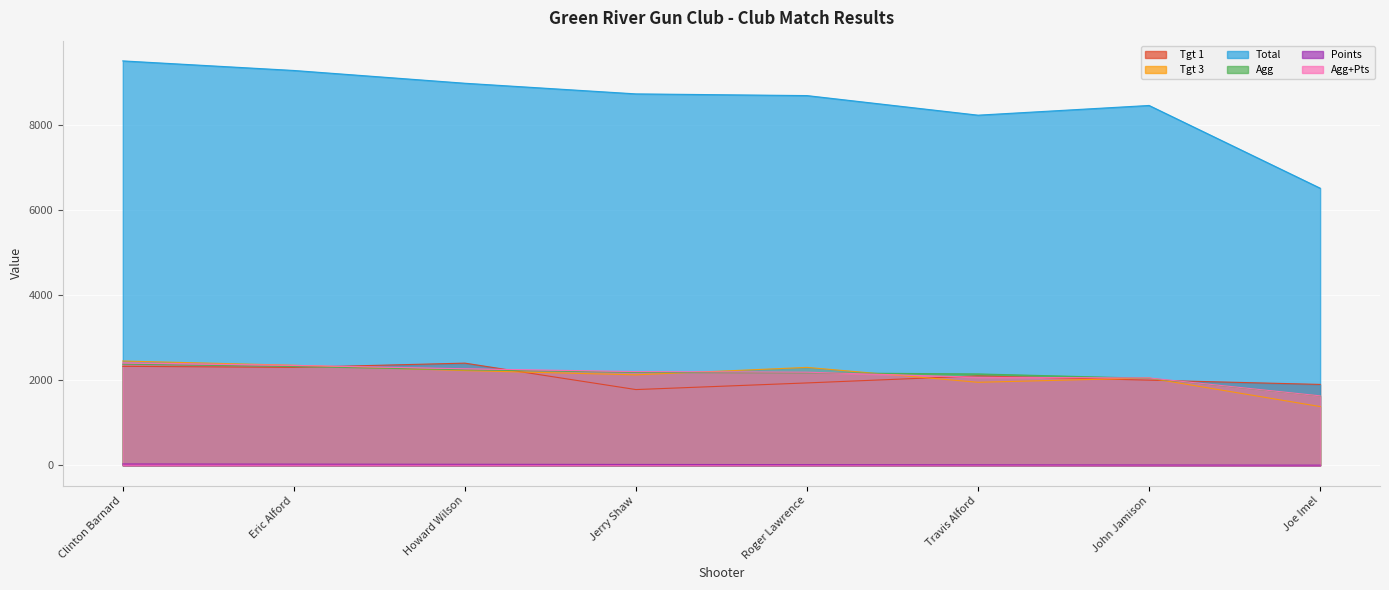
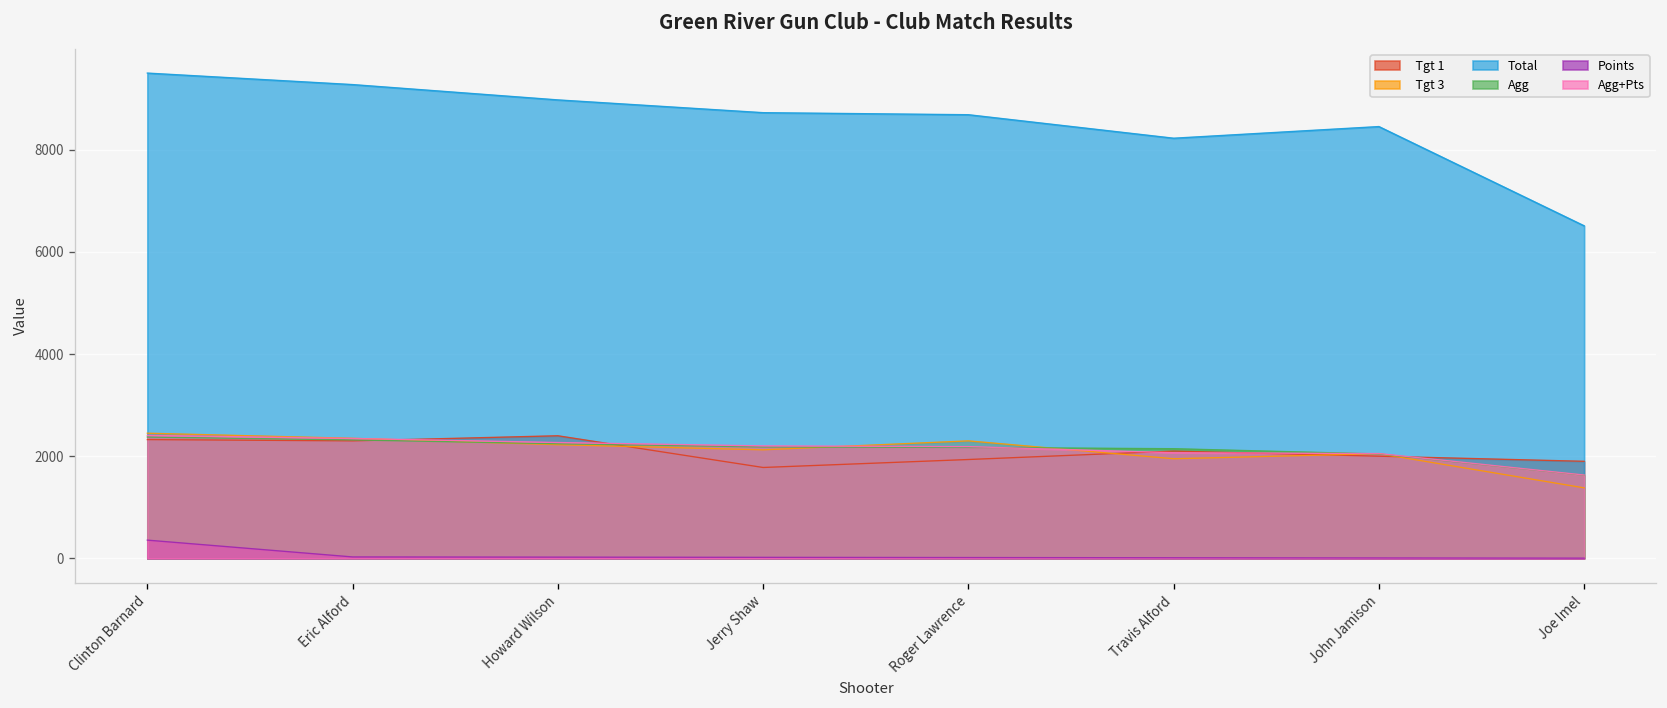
  {
    "Tgt 1": {
      "Howard Wilson": 2400,
      "Jerry Shaw": 1800,
      "Roger Lawrence": 1900,
      "Joe Imel": 1900
    },
    "Tgt 3": {
      "Roger Lawrence": 2300,
      "Travis Alford": 2000,
      "Joe Imel": 1400
    },
    "Total": {
      "Clinton Barnard": 9500,
      "Eric Alford": 9300,
      "Howard Wilson": 9000,
      "Jerry Shaw": 8700,
      "Roger Lawrence": 8700,
      "Travis Alford": 8200,
      "John Jamison": 8500,
      "Joe Imel": 6500
    },
    "Points": {
-     "Clinton Barnard": 0,
+     "Clinton Barnard": 400,
      "Eric Alford": 0,
      "Howard Wilson": 0,
      "Jerry Shaw": 0,
      "Roger Lawrence": 0,
      "Travis Alford": 0,
      "John Jamison": 0,
      "Joe Imel": 0
    }
  }
